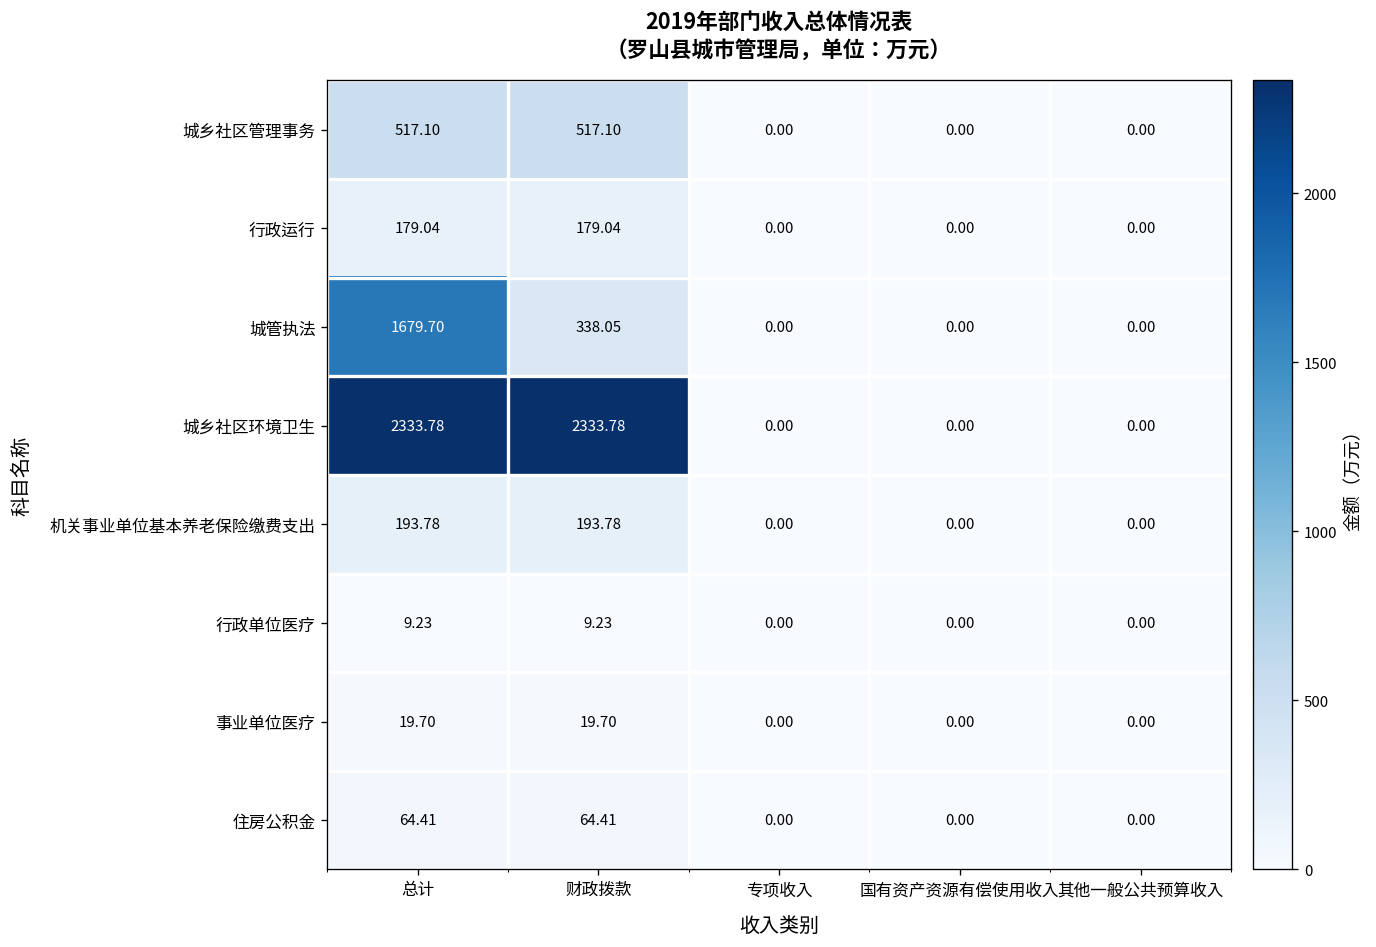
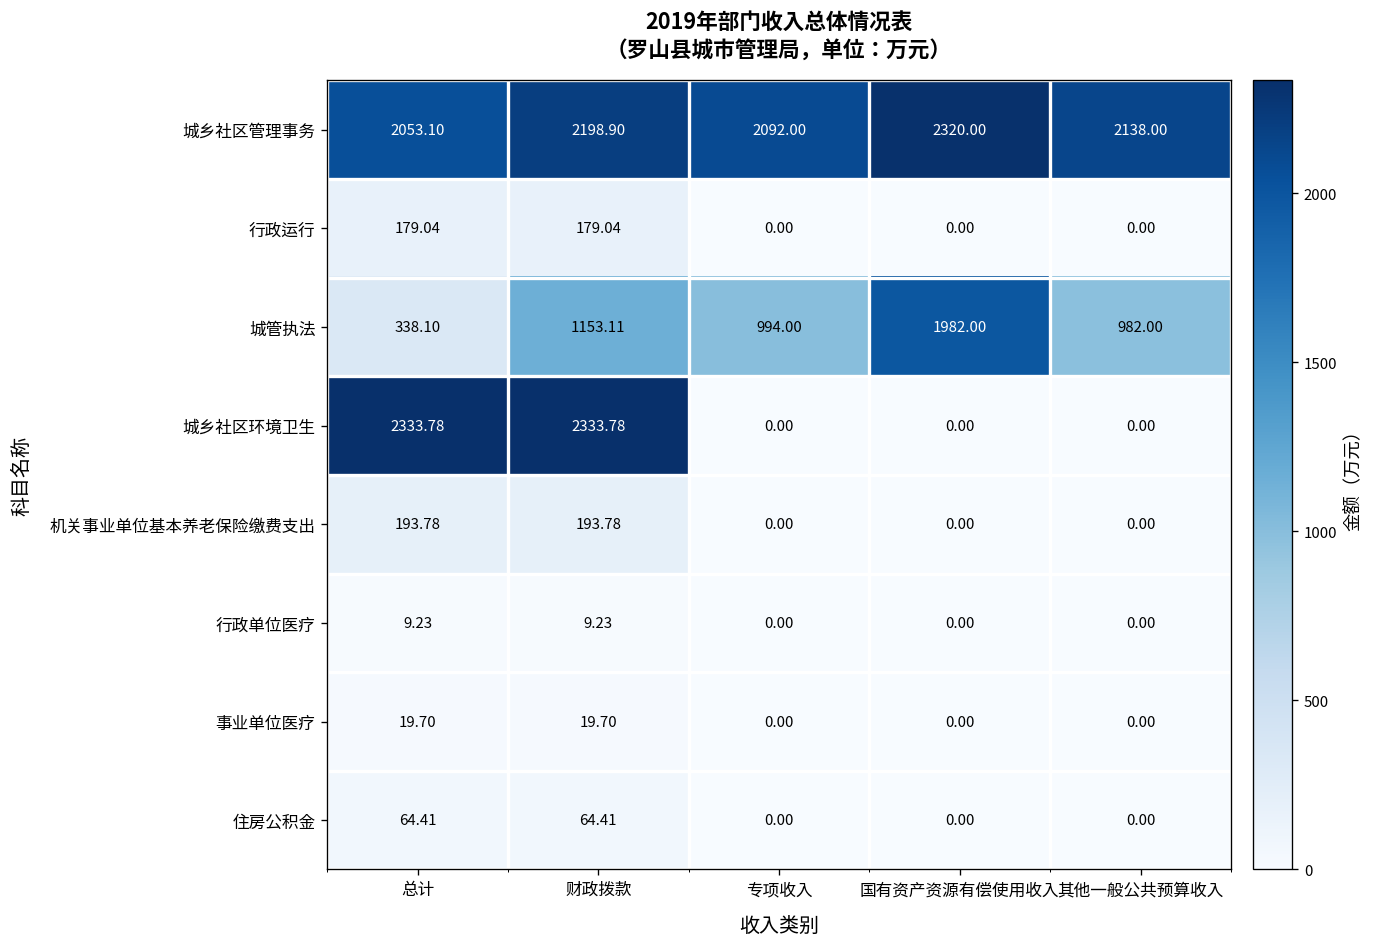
  {
    "城乡社区管理事务": {
-     "总计": 517.10,
-     "财政拨款": 517.10,
-     "专项收入": 0.00,
-     "国有资产资源有偿使用收入": 0.00,
-     "其他一般公共预算收入": 0.00
+     "总计": 2053.10,
+     "财政拨款": 2198.90,
+     "专项收入": 2092.00,
+     "国有资产资源有偿使用收入": 2320.00,
+     "其他一般公共预算收入": 2138.00
    },
    "行政运行": {
      "总计": 179.04,
      "财政拨款": 179.04,
      "专项收入": 0.00,
      "国有资产资源有偿使用收入": 0.00,
      "其他一般公共预算收入": 0.00
    },
    "城管执法": {
-     "总计": 1679.70,
-     "财政拨款": 338.05,
-     "专项收入": 0.00,
-     "国有资产资源有偿使用收入": 0.00,
-     "其他一般公共预算收入": 0.00
+     "总计": 338.10,
+     "财政拨款": 1153.11,
+     "专项收入": 994.00,
+     "国有资产资源有偿使用收入": 1982.00,
+     "其他一般公共预算收入": 982.00
    },
    "城乡社区环境卫生": {
      "总计": 2333.78,
      "财政拨款": 2333.78,
      "专项收入": 0.00,
      "国有资产资源有偿使用收入": 0.00,
      "其他一般公共预算收入": 0.00
    },
    "机关事业单位基本养老保险缴费支出": {
      "总计": 193.78,
      "财政拨款": 193.78,
      "专项收入": 0.00,
      "国有资产资源有偿使用收入": 0.00,
      "其他一般公共预算收入": 0.00
    },
    "行政单位医疗": {
      "总计": 9.23,
      "财政拨款": 9.23,
      "专项收入": 0.00,
      "国有资产资源有偿使用收入": 0.00,
      "其他一般公共预算收入": 0.00
    },
    "事业单位医疗": {
      "总计": 19.70,
      "财政拨款": 19.70,
      "专项收入": 0.00,
      "国有资产资源有偿使用收入": 0.00,
      "其他一般公共预算收入": 0.00
    },
    "住房公积金": {
      "总计": 64.41,
      "财政拨款": 64.41,
      "专项收入": 0.00,
      "国有资产资源有偿使用收入": 0.00,
      "其他一般公共预算收入": 0.00
    }
  }
